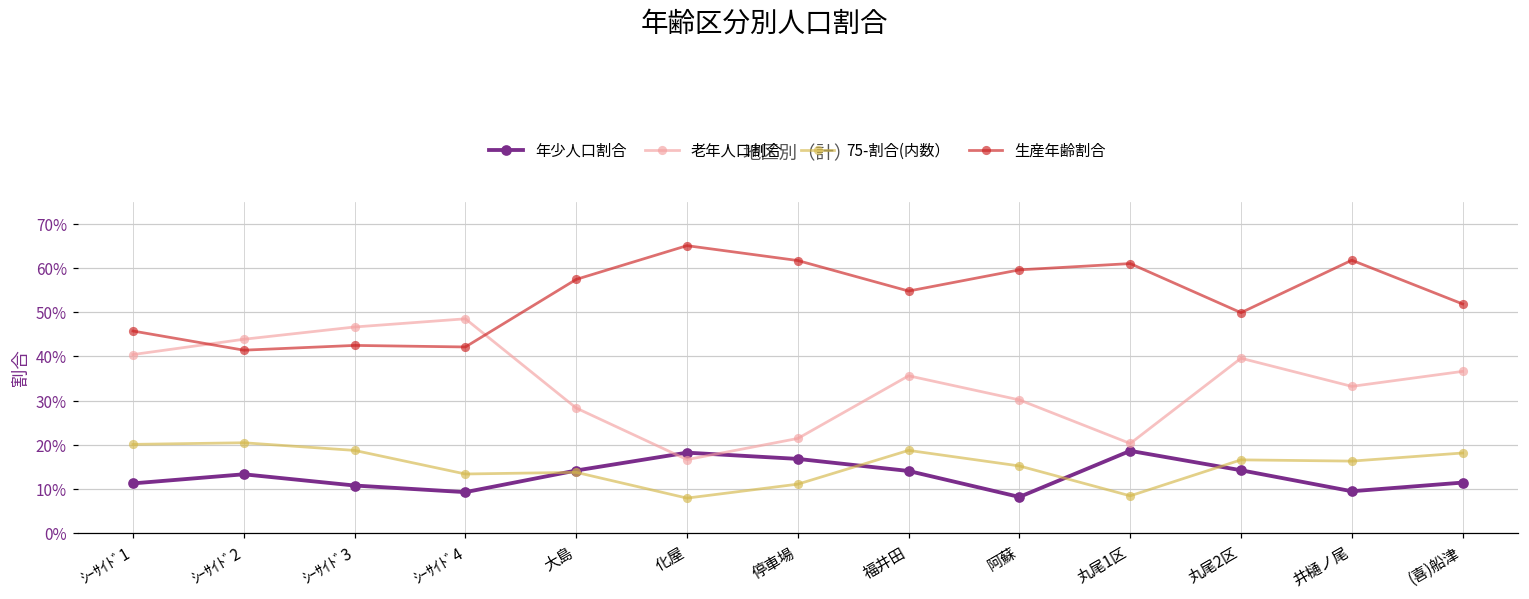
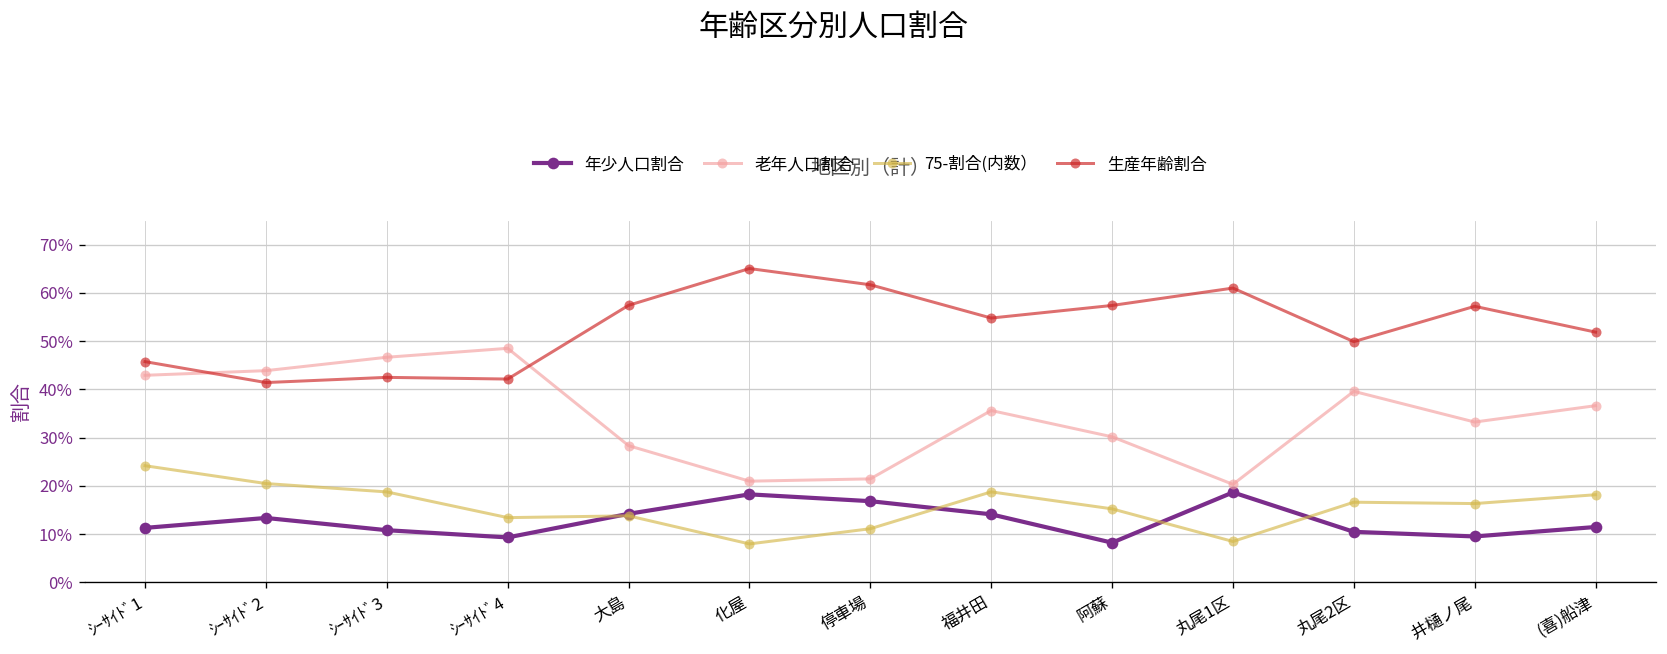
  {
    "年少人口割合": {
      "ｼｰｻｲﾄﾞ1": "11%",
      "ｼｰｻｲﾄﾞ2": "13%",
      "ｼｰｻｲﾄﾞ3": "11%",
      "ｼｰｻｲﾄﾞ4": "9%",
      "化屋": "18%",
      "停車場": "17%",
      "福井田": "14%",
      "阿蘇": "8%",
      "丸尾1区": "19%",
-     "丸尾2区": "14%",
+     "丸尾2区": "10%",
      "井樋ノ尾": "10%",
      "(喜)船津": "11%"
    },
    "老年人口割合": {
-     "ｼｰｻｲﾄﾞ1": "40%",
+     "ｼｰｻｲﾄﾞ1": "43%",
      "ｼｰｻｲﾄﾞ2": "44%",
      "ｼｰｻｲﾄﾞ3": "47%",
      "ｼｰｻｲﾄﾞ4": "49%",
      "大島": "28%",
-     "化屋": "17%",
+     "化屋": "21%",
      "停車場": "21%",
      "福井田": "36%",
      "阿蘇": "30%",
      "丸尾1区": "20%",
      "丸尾2区": "40%",
      "井樋ノ尾": "33%",
      "(喜)船津": "37%"
    },
    "75-割合(内数）": {
-     "ｼｰｻｲﾄﾞ1": "20%",
+     "ｼｰｻｲﾄﾞ1": "24%",
      "ｼｰｻｲﾄﾞ2": "20%",
      "ｼｰｻｲﾄﾞ3": "19%",
      "ｼｰｻｲﾄﾞ4": "13%",
      "化屋": "8%",
      "停車場": "11%",
      "福井田": "19%",
      "阿蘇": "15%",
      "丸尾1区": "9%",
      "丸尾2区": "17%",
      "井樋ノ尾": "16%",
      "(喜)船津": "18%"
    },
    "生産年齢割合": {
      "ｼｰｻｲﾄﾞ1": "46%",
      "ｼｰｻｲﾄﾞ2": "41%",
      "ｼｰｻｲﾄﾞ3": "43%",
      "ｼｰｻｲﾄﾞ4": "42%",
      "大島": "57%",
      "化屋": "65%",
      "停車場": "62%",
      "福井田": "55%",
-     "阿蘇": "60%",
+     "阿蘇": "57%",
      "丸尾1区": "61%",
      "丸尾2区": "50%",
-     "井樋ノ尾": "62%",
+     "井樋ノ尾": "57%",
      "(喜)船津": "52%"
    }
  }
